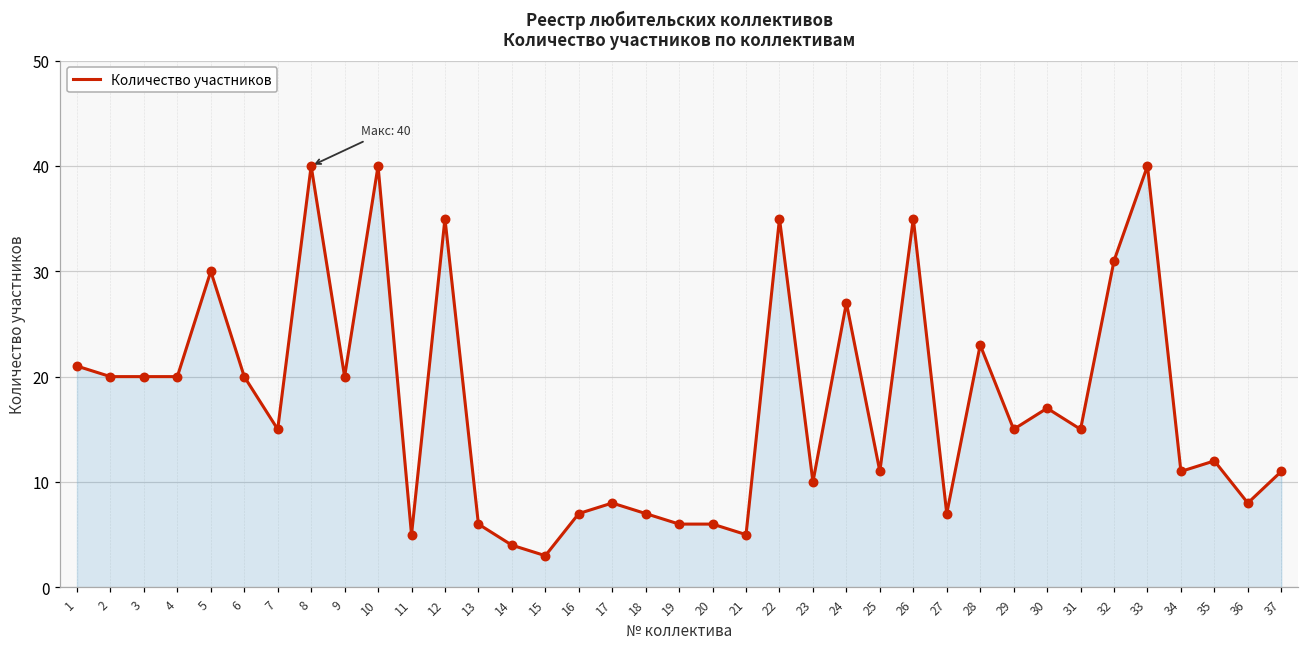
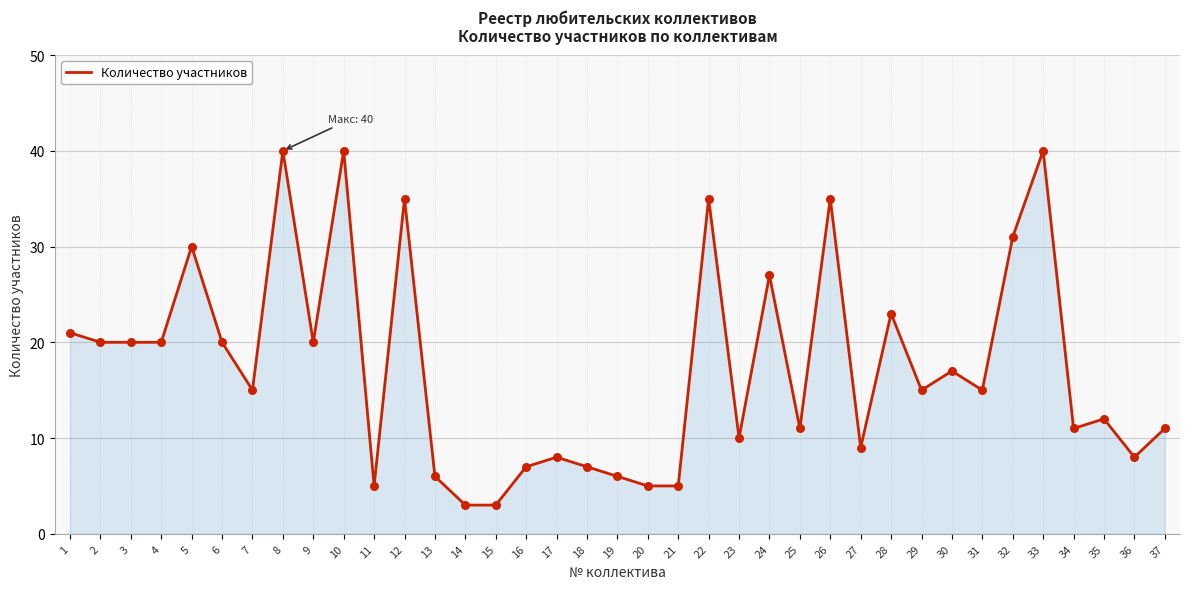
  {
    "1": 21,
    "2": 20,
    "3": 20,
    "4": 20,
    "5": 30,
    "6": 20,
    "7": 15,
    "8": 40,
    "9": 20,
    "11": 5,
    "12": 35,
    "13": 6,
-   "14": 4,
+   "14": 3,
    "15": 3,
    "16": 7,
    "17": 8,
    "18": 7,
    "19": 6,
-   "20": 6,
+   "20": 5,
    "21": 5,
    "22": 35,
    "23": 10,
    "24": 27,
    "25": 11,
    "26": 35,
-   "27": 7,
+   "27": 9,
    "28": 23,
    "29": 15,
    "30": 17,
    "31": 15,
    "32": 31,
    "33": 40,
    "34": 11,
    "35": 12,
    "36": 8,
    "37": 11
  }
